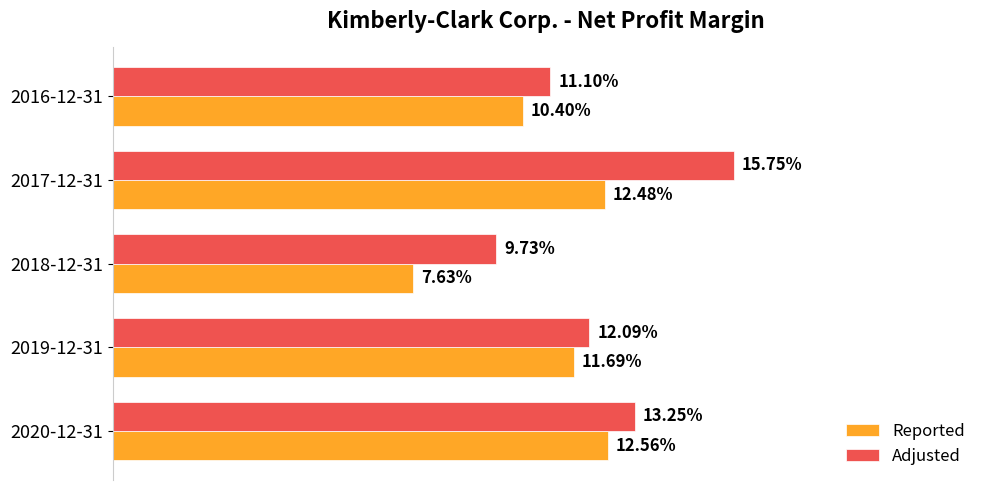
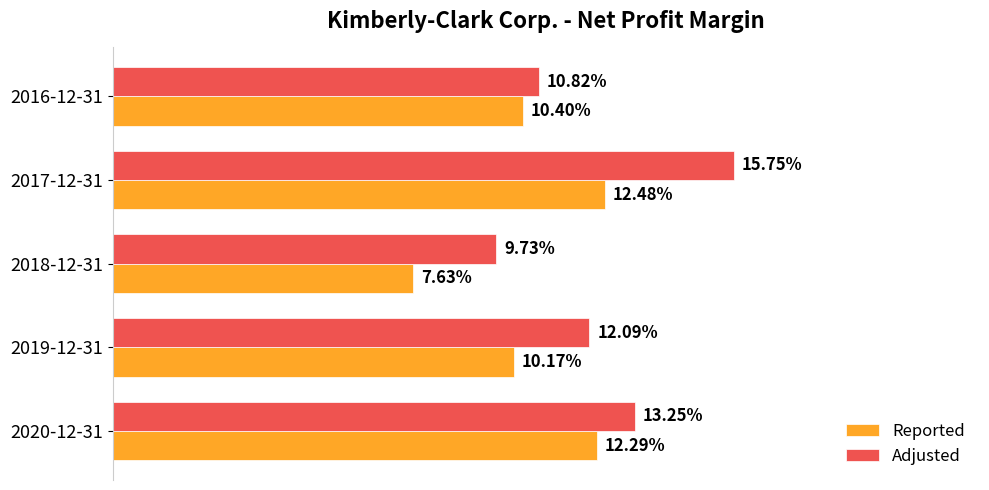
  {
    "Reported": {
      "2016-12-31": "10.40%",
      "2017-12-31": "12.48%",
      "2018-12-31": "7.63%",
-     "2019-12-31": "11.69%",
-     "2020-12-31": "12.56%"
+     "2019-12-31": "10.17%",
+     "2020-12-31": "12.29%"
    },
    "Adjusted": {
-     "2016-12-31": "11.10%",
+     "2016-12-31": "10.82%",
      "2017-12-31": "15.75%",
      "2018-12-31": "9.73%",
      "2019-12-31": "12.09%",
      "2020-12-31": "13.25%"
    }
  }
